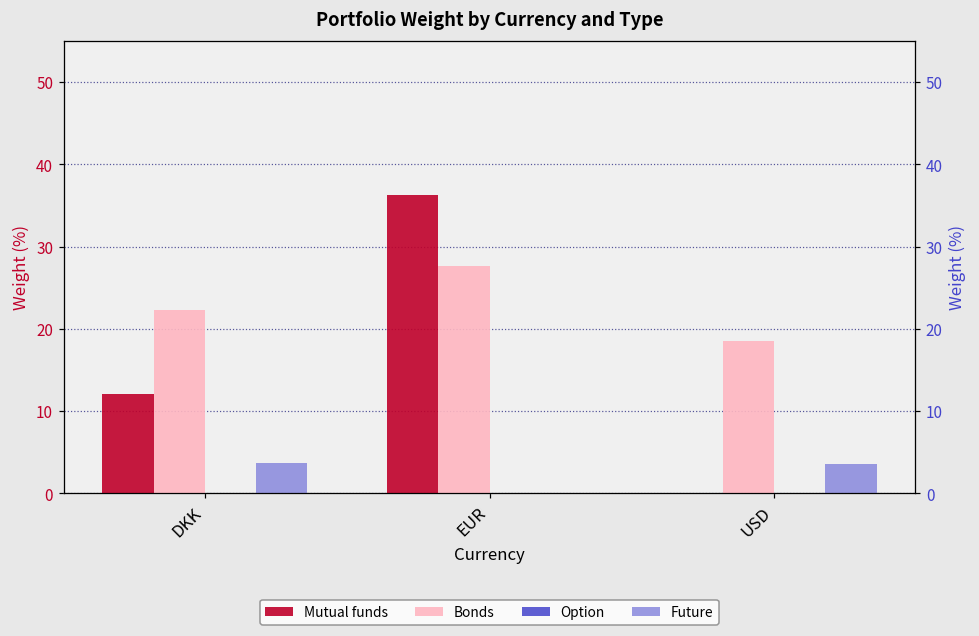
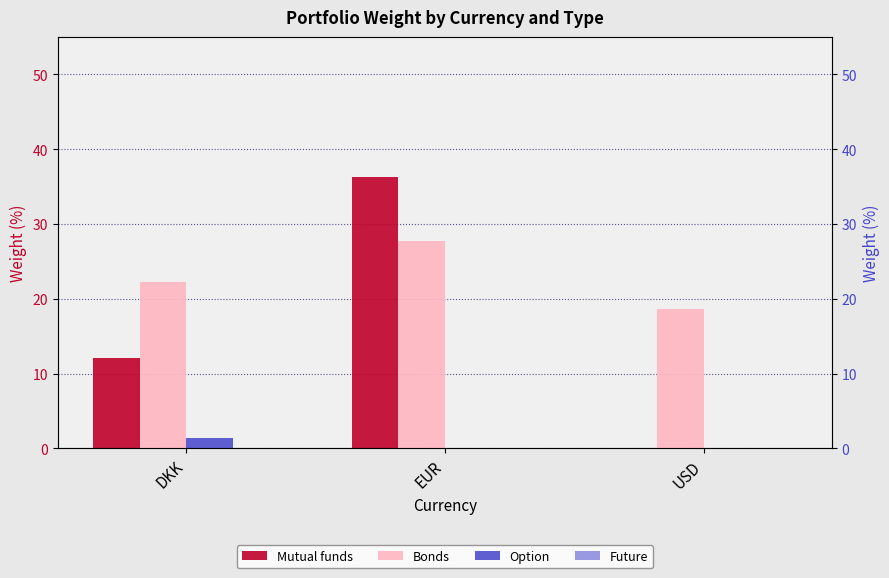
  {
    "Mutual funds": {
      "DKK": 12,
      "EUR": 36,
      "USD": 0
    },
    "Bonds": {
      "DKK": 22,
      "EUR": 28,
      "USD": 19
    },
    "Option": {
-     "DKK": 0,
+     "DKK": 1,
      "USD": 0
    },
    "Future": {
-     "DKK": 4,
+     "DKK": 0,
      "EUR": 0,
-     "USD": 4
+     "USD": 0
    }
  }
